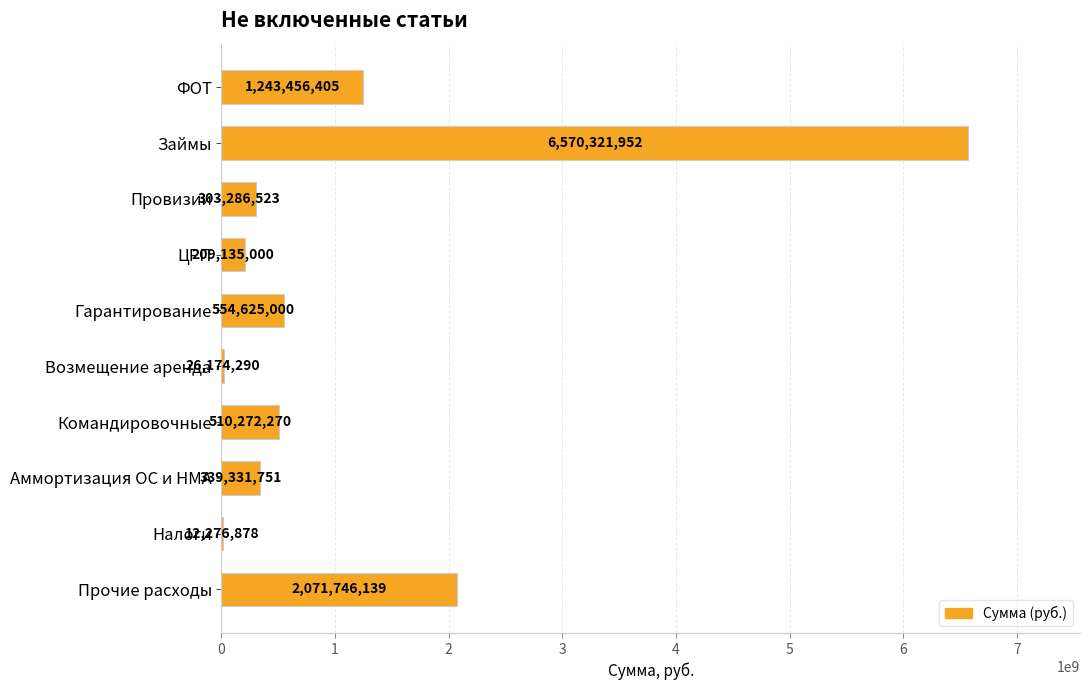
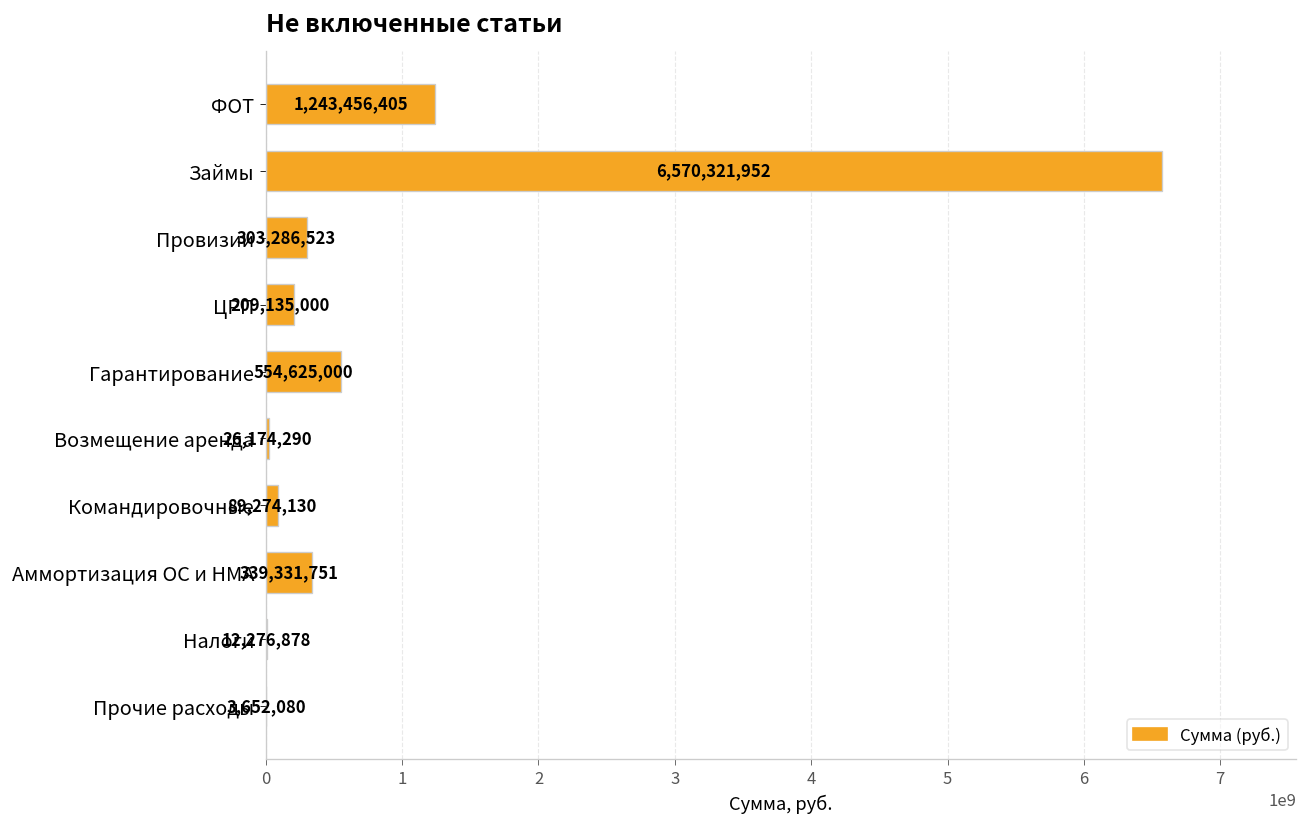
  {
    "ФОТ": "1,243,456,405",
    "Займы": "6,570,321,952",
    "Провизии": "303,286,523",
    "ЦРП": "209,135,000",
    "Гарантирование": "554,625,000",
    "Возмещение аренда": "26,174,290",
-   "Командировочные": "510,272,270",
+   "Командировочные": "89,274,130",
    "Аммортизация ОС и НМА": "339,331,751",
    "Налоги": "12,276,878",
-   "Прочие расходы": "2,071,746,139"
+   "Прочие расходы": "3,652,080"
  }
